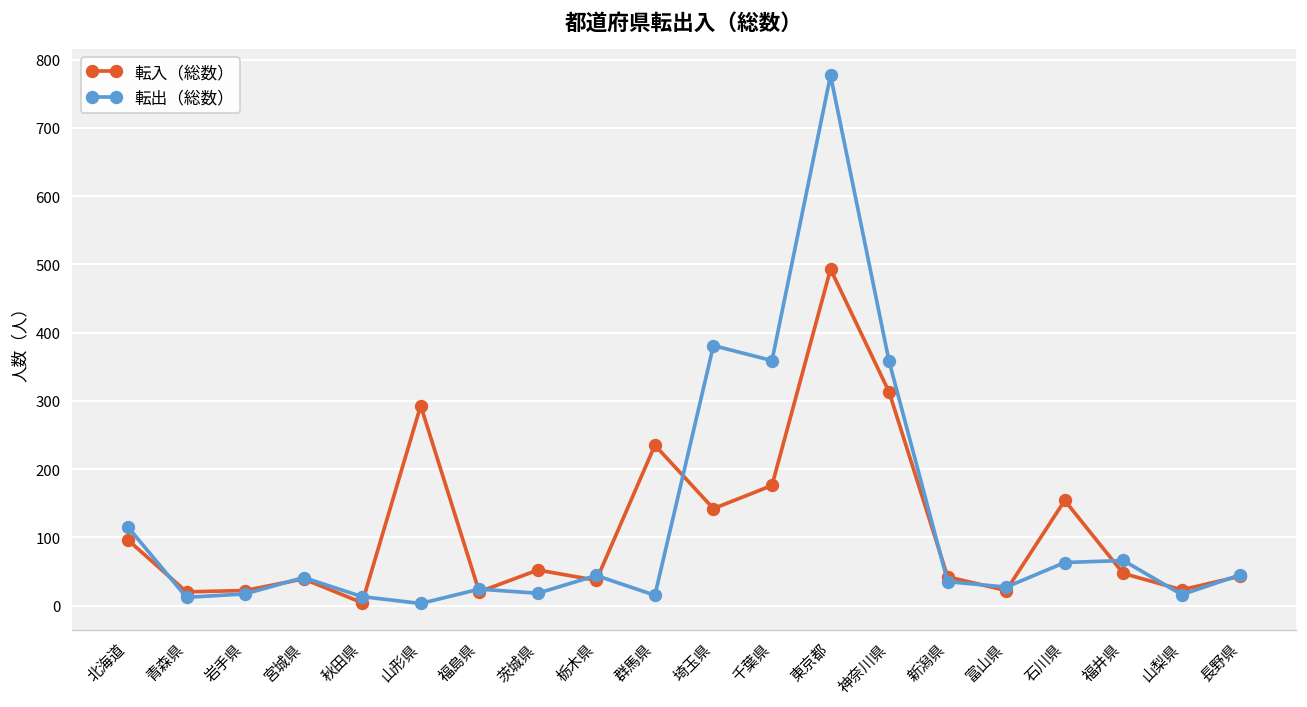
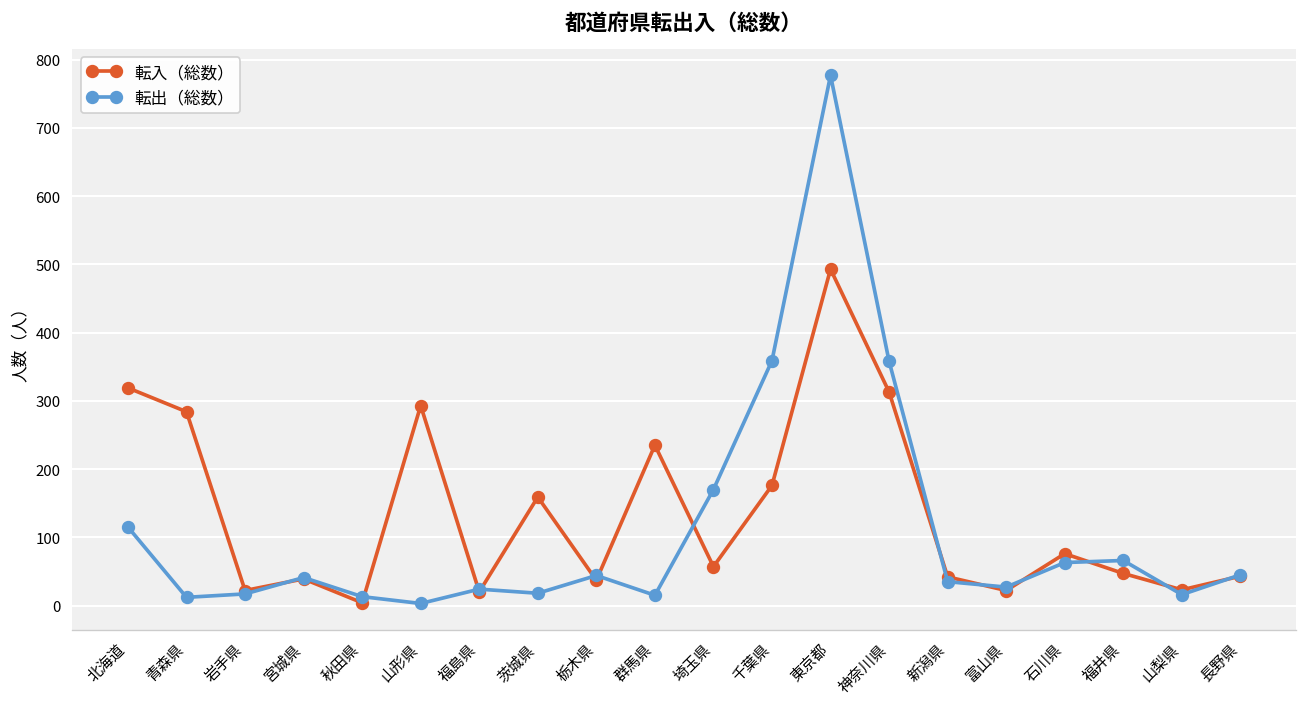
  {
    "転入（総数）": {
-     "北海道": 100,
-     "青森県": 20,
+     "北海道": 320,
+     "青森県": 280,
      "岩手県": 20,
      "秋田県": 0,
      "山形県": 290,
-     "茨城県": 50,
+     "茨城県": 160,
      "栃木県": 40,
      "群馬県": 240,
-     "埼玉県": 140,
+     "埼玉県": 60,
      "千葉県": 180,
      "東京都": 490,
      "神奈川県": 310,
      "新潟県": 40,
      "富山県": 20,
-     "石川県": 150,
+     "石川県": 80,
      "福井県": 50,
      "山梨県": 20
    },
    "転出（総数）": {
      "北海道": 120,
      "青森県": 10,
      "岩手県": 20,
      "秋田県": 10,
      "山形県": 0,
      "茨城県": 20,
      "栃木県": 40,
      "群馬県": 20,
-     "埼玉県": 380,
+     "埼玉県": 170,
      "千葉県": 360,
      "東京都": 780,
      "神奈川県": 360,
      "新潟県": 40,
      "富山県": 30,
      "石川県": 60,
      "福井県": 70,
      "山梨県": 20
    }
  }
